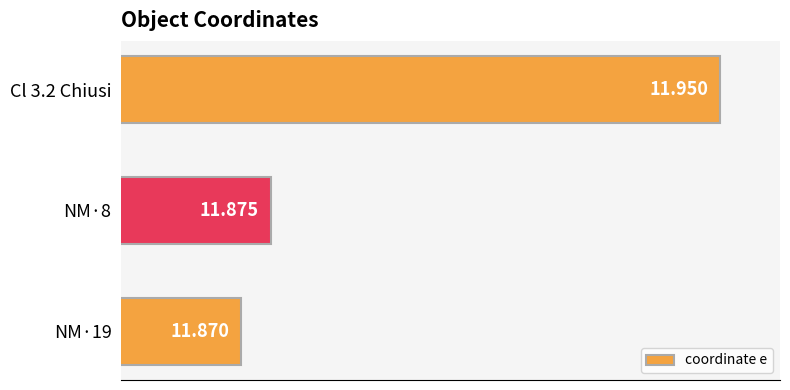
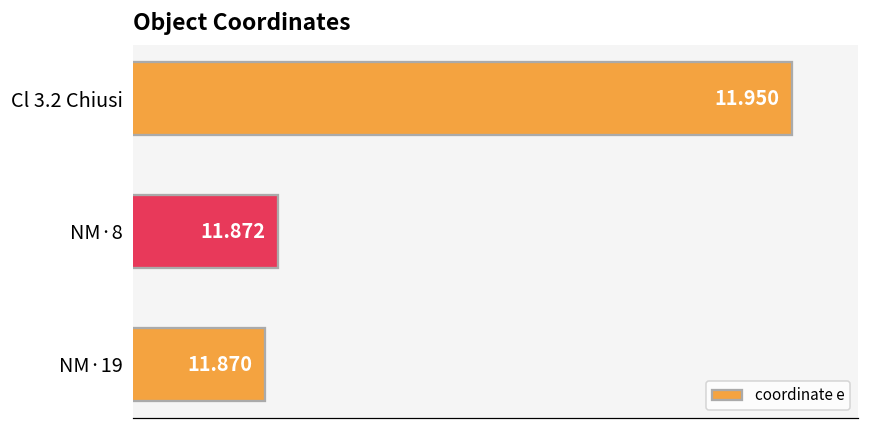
  {
    "Cl 3.2 Chiusi": 11.950,
-   "NM·8": 11.875,
+   "NM·8": 11.872,
    "NM·19": 11.870
  }
